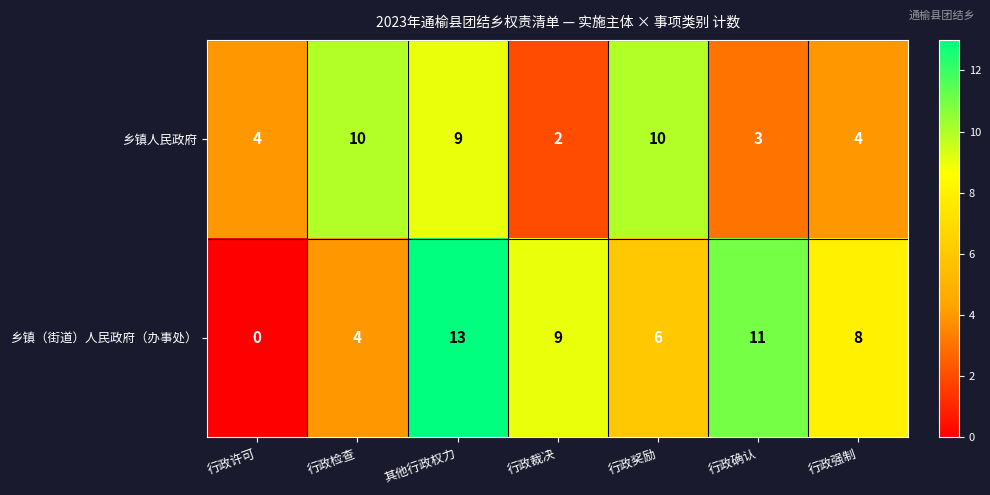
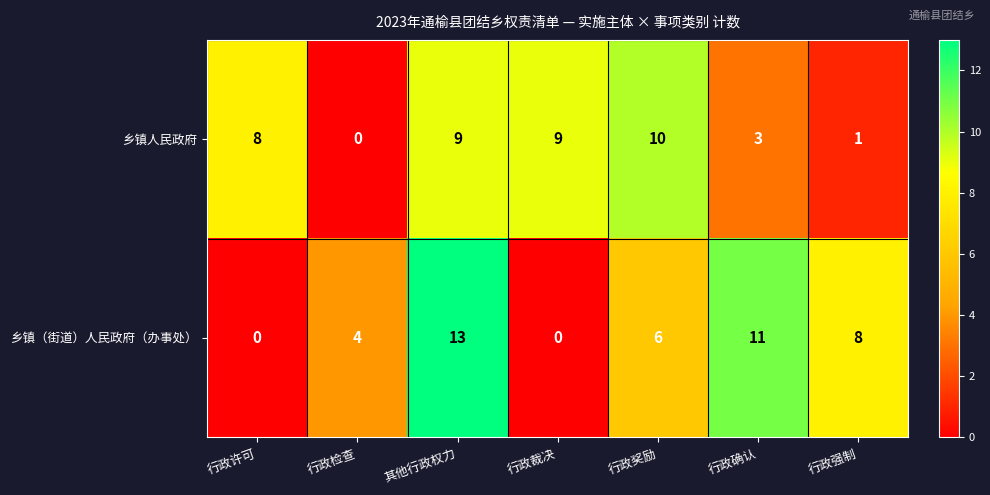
  {
    "乡镇人民政府": {
-     "行政许可": 4,
-     "行政检查": 10,
+     "行政许可": 8,
+     "行政检查": 0,
      "其他行政权力": 9,
-     "行政裁决": 2,
+     "行政裁决": 9,
      "行政奖励": 10,
      "行政确认": 3,
-     "行政强制": 4
+     "行政强制": 1
    },
    "乡镇（街道）人民政府（办事处）": {
      "行政许可": 0,
      "行政检查": 4,
      "其他行政权力": 13,
-     "行政裁决": 9,
+     "行政裁决": 0,
      "行政奖励": 6,
      "行政确认": 11,
      "行政强制": 8
    }
  }
